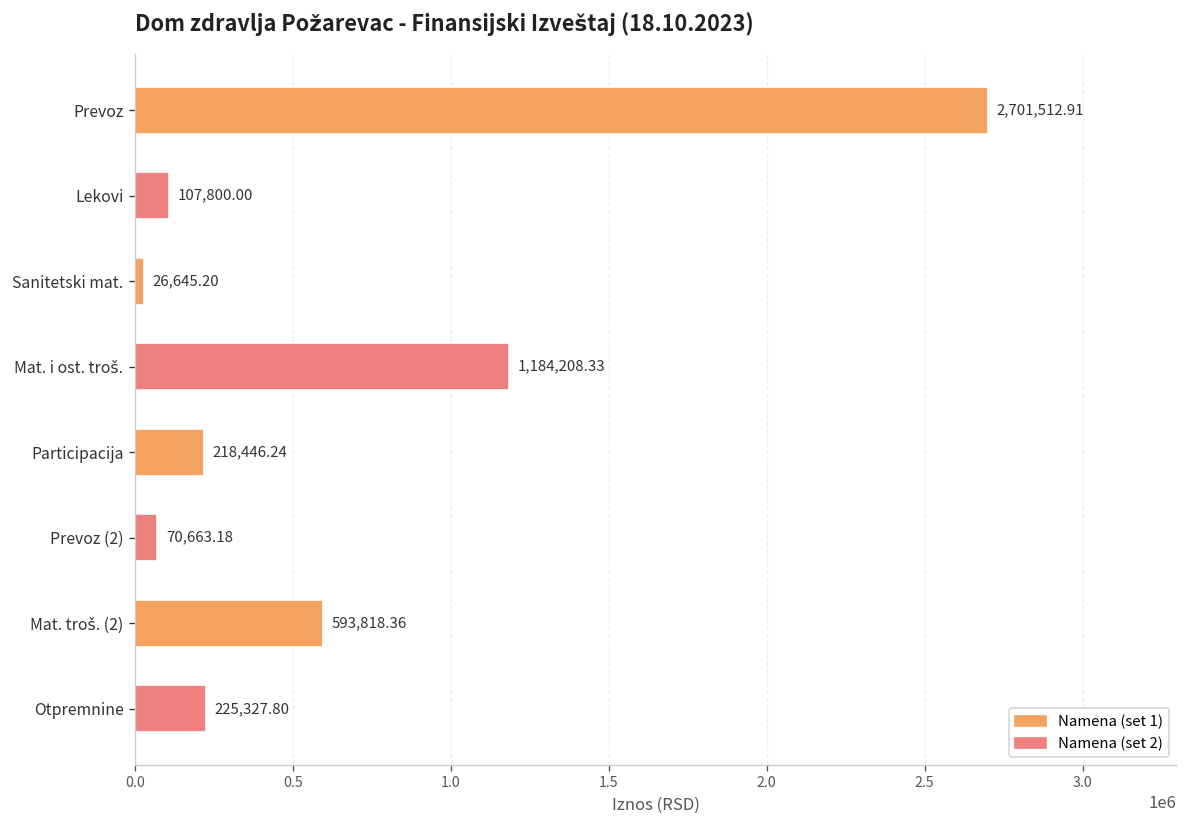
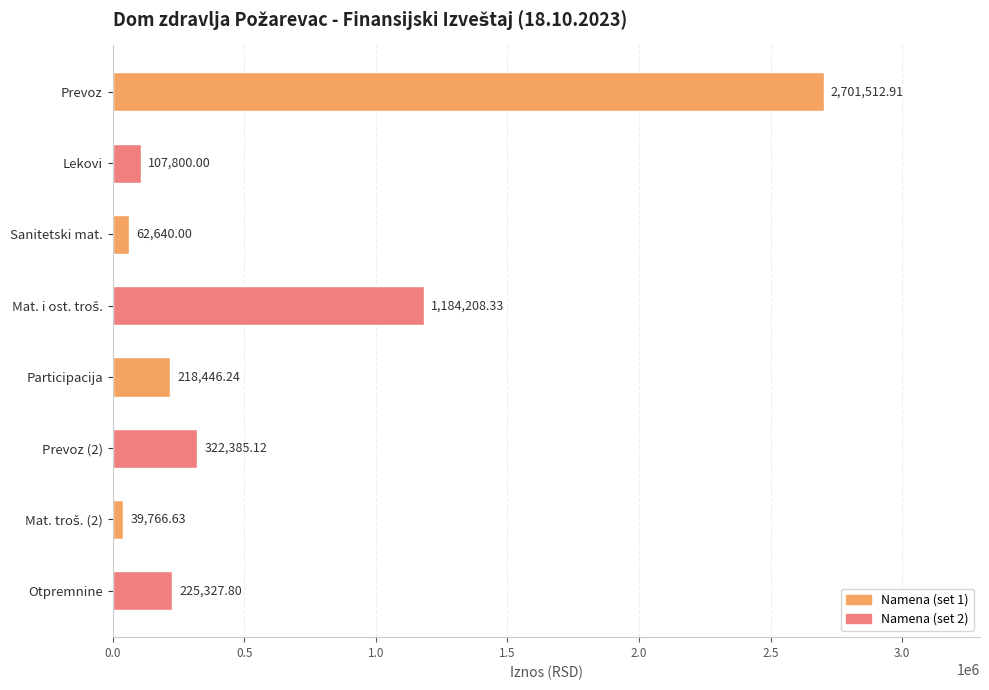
  {
    "Prevoz": "2,701,512.91",
    "Lekovi": "107,800.00",
-   "Sanitetski mat.": "26,645.20",
+   "Sanitetski mat.": "62,640.00",
    "Mat. i ost. troš.": "1,184,208.33",
    "Participacija": "218,446.24",
-   "Prevoz (2)": "70,663.18",
-   "Mat. troš. (2)": "593,818.36",
+   "Prevoz (2)": "322,385.12",
+   "Mat. troš. (2)": "39,766.63",
    "Otpremnine": "225,327.80"
  }
